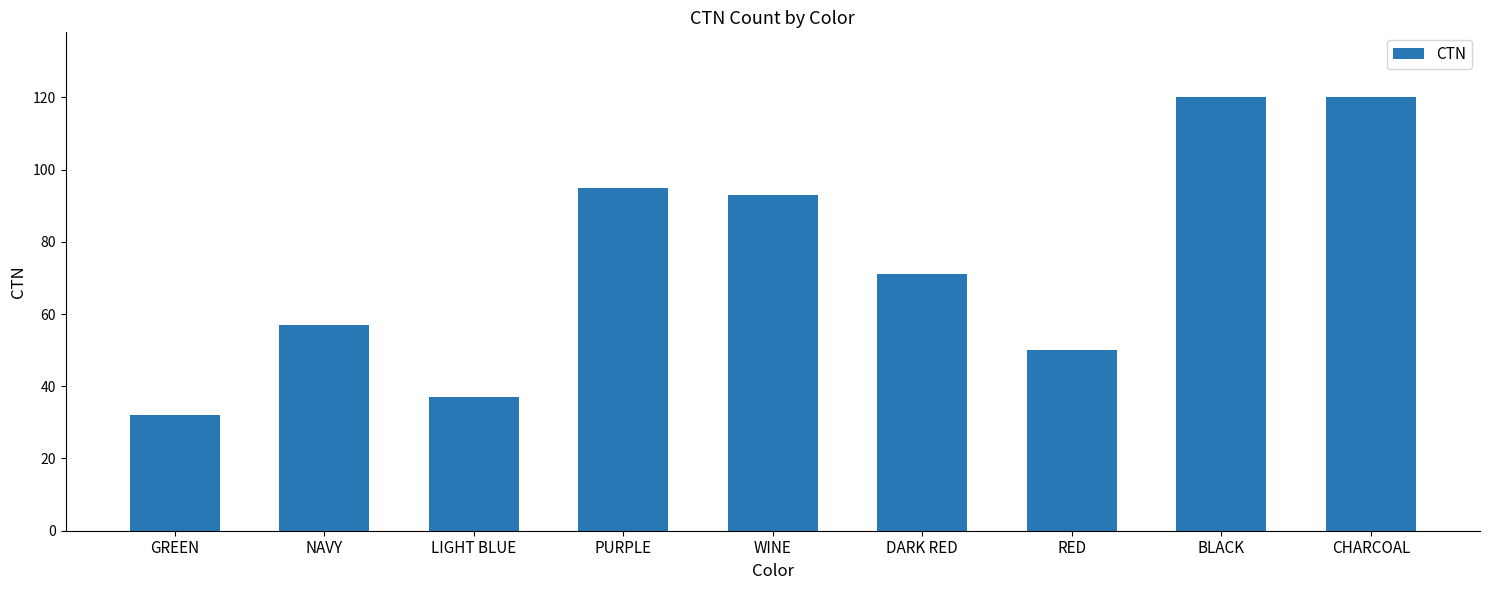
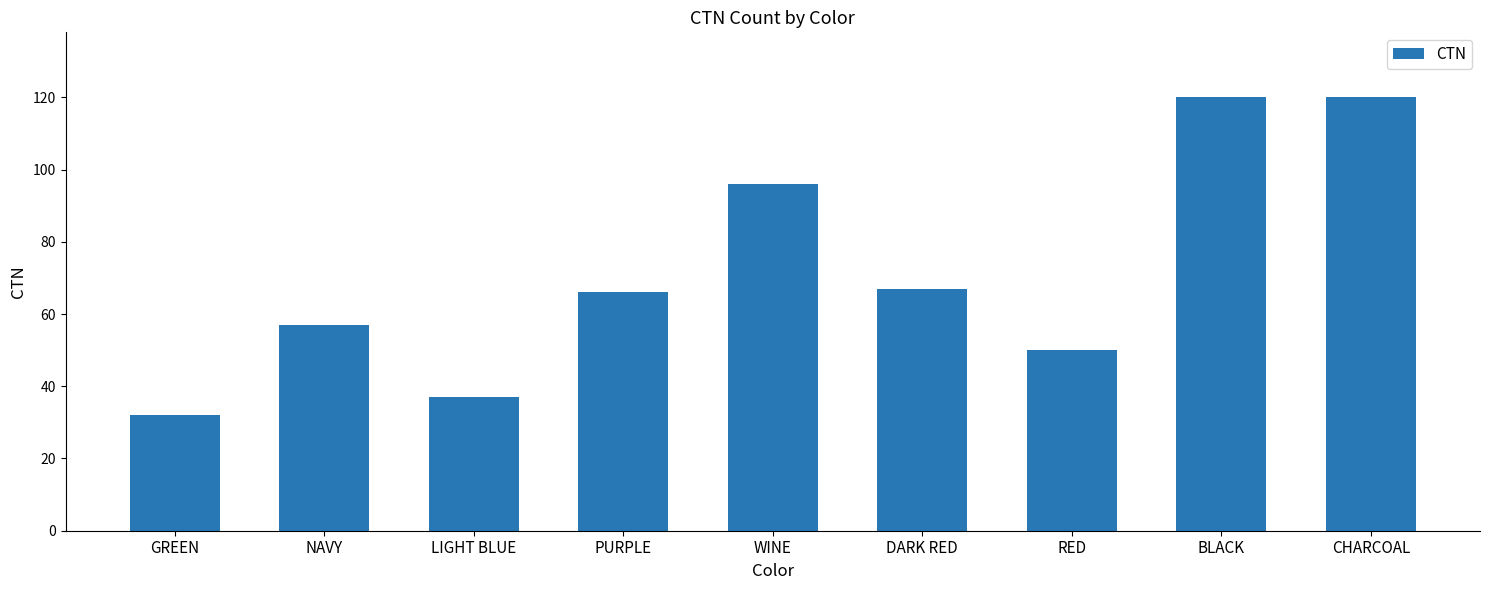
  {
    "GREEN": 32,
    "NAVY": 57,
    "LIGHT BLUE": 37,
-   "PURPLE": 95,
-   "WINE": 93,
-   "DARK RED": 71,
+   "PURPLE": 66,
+   "WINE": 96,
+   "DARK RED": 67,
    "RED": 50,
    "BLACK": 120,
    "CHARCOAL": 120
  }
